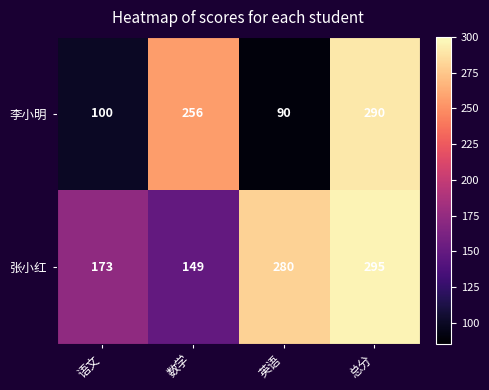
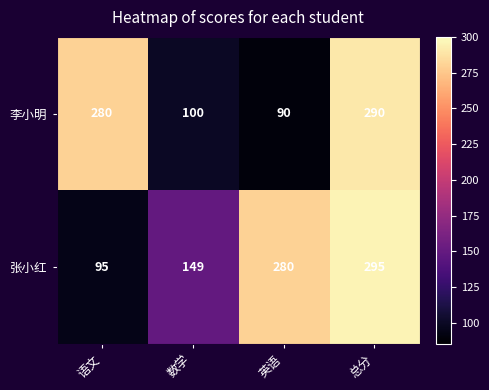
  {
    "李小明": {
-     "语文": 100,
-     "数学": 256,
+     "语文": 280,
+     "数学": 100,
      "英语": 90,
      "总分": 290
    },
    "张小红": {
-     "语文": 173,
+     "语文": 95,
      "数学": 149,
      "英语": 280,
      "总分": 295
    }
  }
